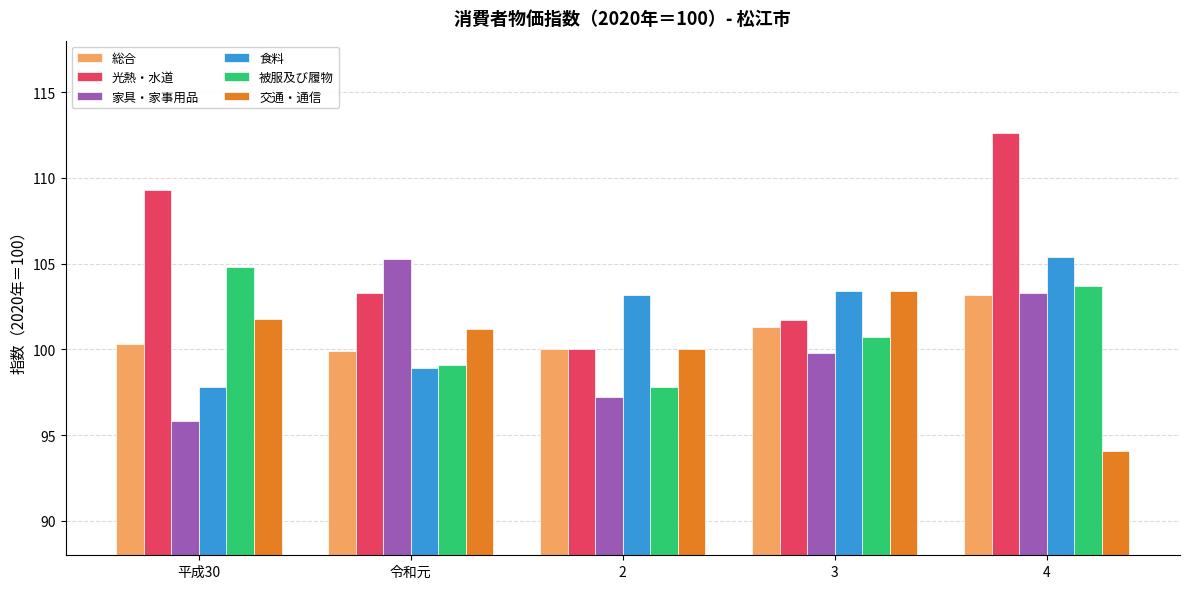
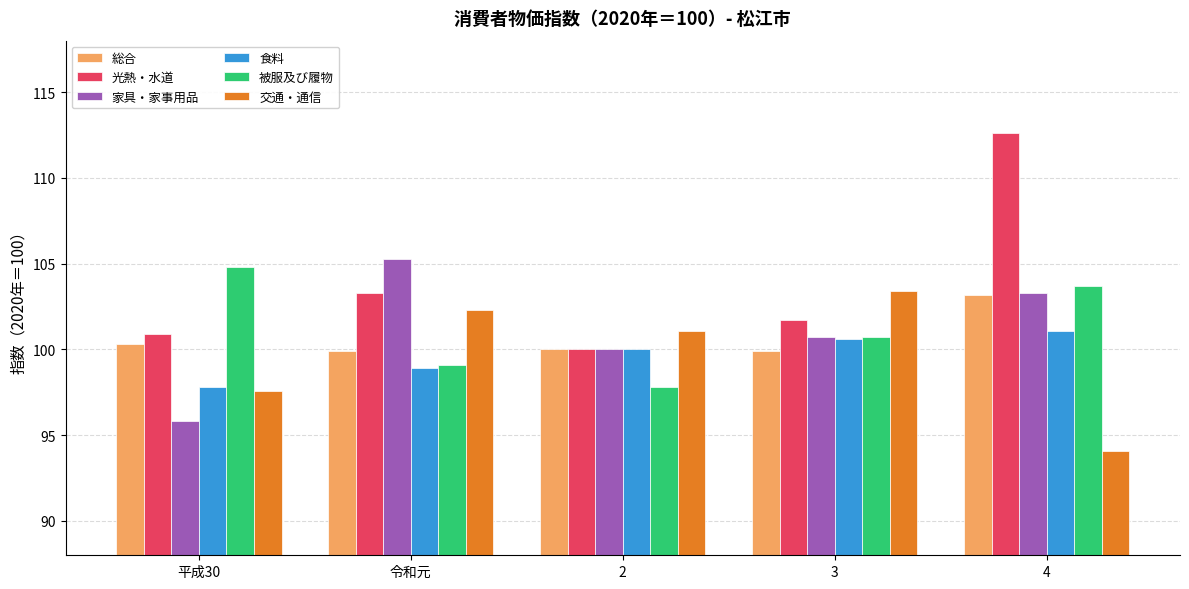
  {
    "総合": {
      "平成30": 100.3,
      "令和元": 99.9,
      "2": 100.0,
-     "3": 101.3,
+     "3": 99.9,
      "4": 103.2
    },
    "光熱・水道": {
-     "平成30": 109.3,
+     "平成30": 100.9,
      "令和元": 103.3,
      "2": 100.0,
      "3": 101.7,
      "4": 112.6
    },
    "家具・家事用品": {
      "平成30": 95.8,
      "令和元": 105.3,
-     "2": 97.2,
-     "3": 99.8,
+     "2": 100.0,
+     "3": 100.7,
      "4": 103.3
    },
    "食料": {
      "平成30": 97.8,
      "令和元": 98.9,
-     "2": 103.2,
-     "3": 103.4,
-     "4": 105.4
+     "2": 100.0,
+     "3": 100.6,
+     "4": 101.1
    },
    "被服及び履物": {
      "平成30": 104.8,
      "令和元": 99.1,
      "2": 97.8,
      "3": 100.7,
      "4": 103.7
    },
    "交通・通信": {
-     "平成30": 101.8,
-     "令和元": 101.2,
-     "2": 100.0,
+     "平成30": 97.6,
+     "令和元": 102.3,
+     "2": 101.1,
      "3": 103.4,
      "4": 94.1
    }
  }
